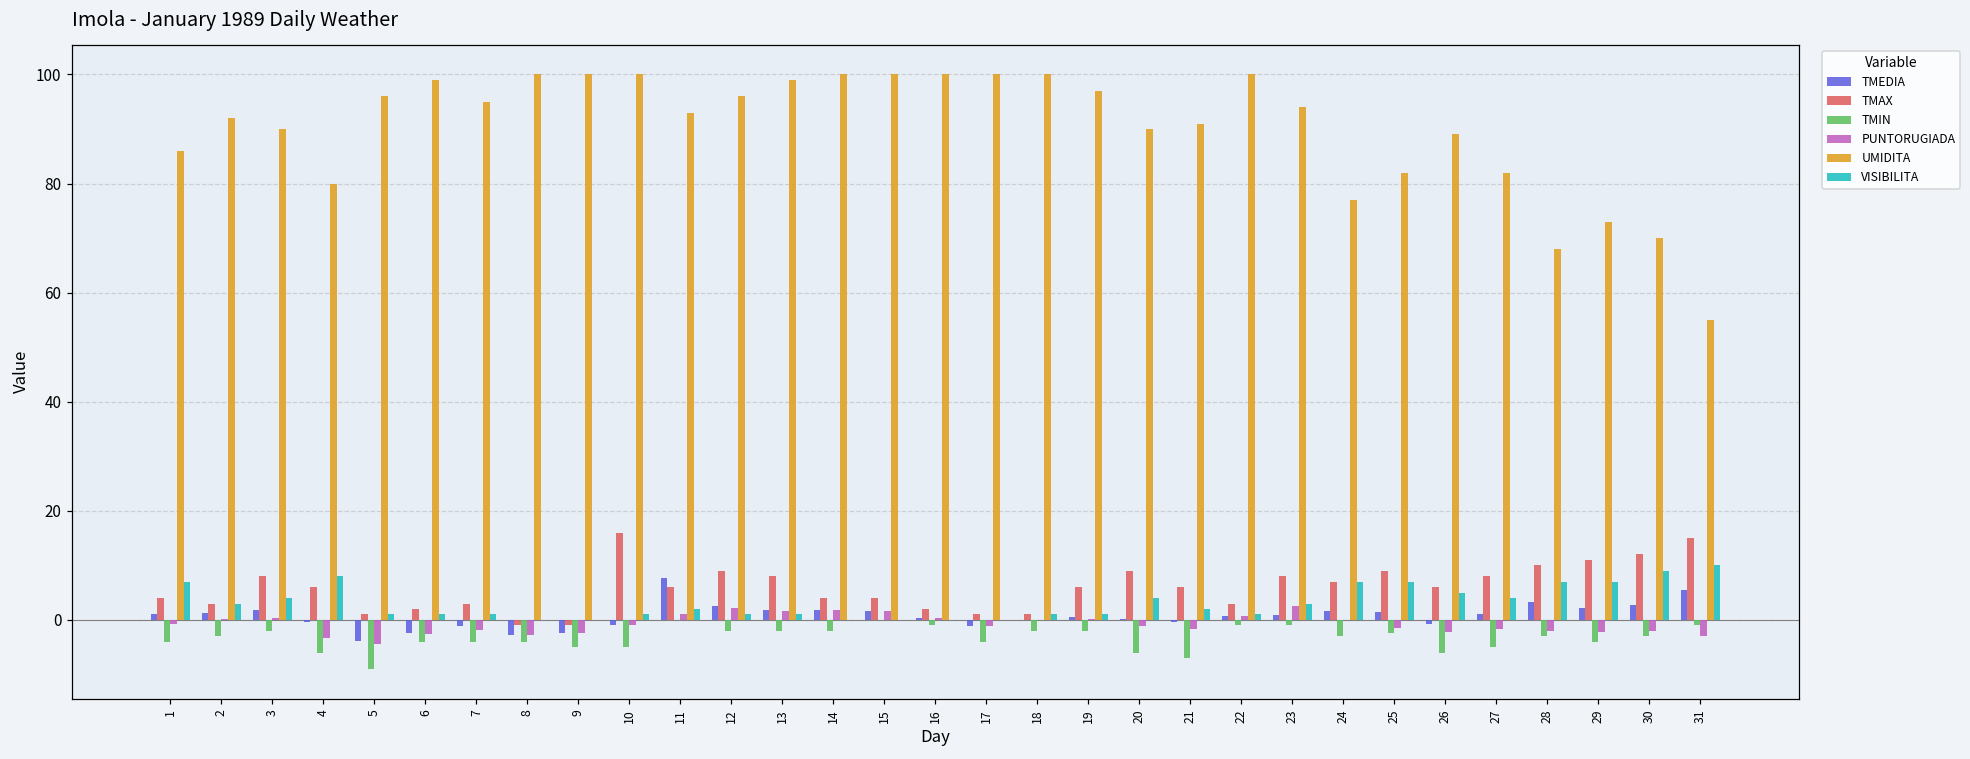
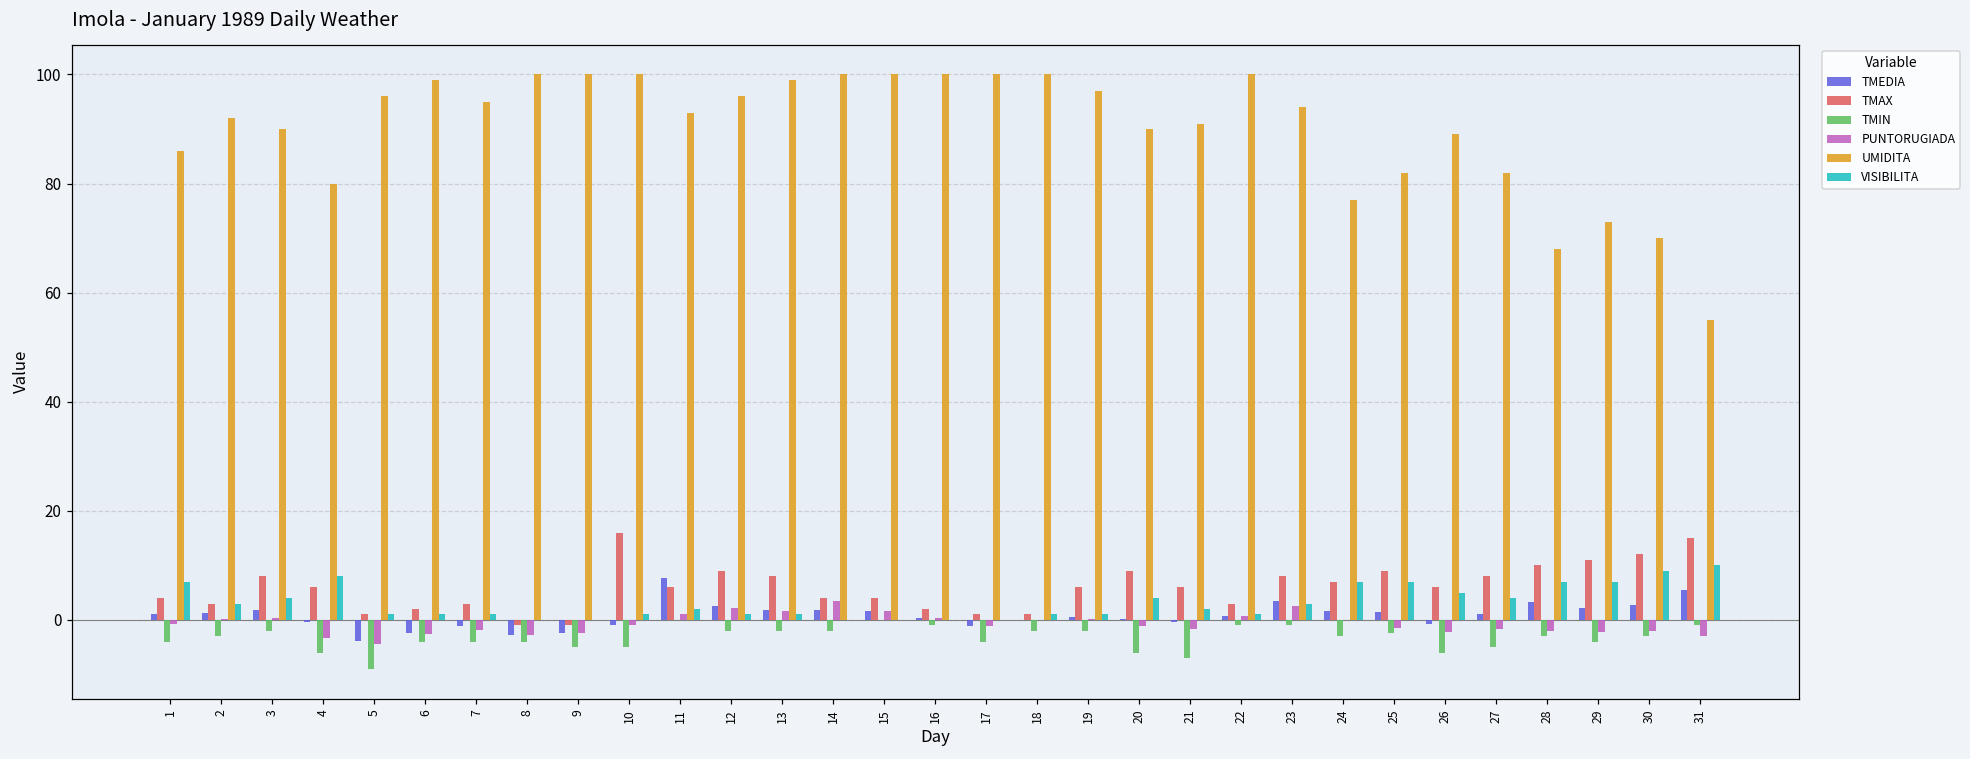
  {
    "TMEDIA": {
      "1": 1,
      "2": 1,
      "3": 2,
      "5": -4,
      "6": -2,
      "7": -1,
      "8": -3,
      "9": -2,
      "10": -1,
      "11": 8,
      "12": 3,
      "13": 2,
      "14": 2,
      "15": 2,
      "17": -1,
      "19": 1,
      "22": 1,
-     "23": 1,
+     "23": 4,
      "24": 2,
      "25": 1,
      "26": -1,
      "27": 1,
      "28": 3,
      "29": 2,
      "30": 3,
      "31": 5
    },
    "TMAX": {
      "1": 4,
      "2": 3,
      "3": 8,
      "4": 6,
      "5": 1,
      "6": 2,
      "7": 3,
      "8": -1,
      "9": -1,
      "10": 16,
      "11": 6,
      "12": 9,
      "13": 8,
      "14": 4,
      "15": 4,
      "16": 2,
      "17": 1,
      "18": 1,
      "19": 6,
      "20": 9,
      "21": 6,
      "22": 3,
      "23": 8,
      "24": 7,
      "25": 9,
      "26": 6,
      "27": 8,
      "28": 10,
      "29": 11,
      "30": 12,
      "31": 15
    },
    "TMIN": {
      "1": -4,
      "2": -3,
      "3": -2,
      "4": -6,
      "5": -9,
      "6": -4,
      "7": -4,
      "8": -4,
      "9": -5,
      "10": -5,
      "11": 0,
      "12": -2,
      "13": -2,
      "14": -2,
      "15": 0,
      "16": -1,
      "17": -4,
      "18": -2,
      "19": -2,
      "20": -6,
      "21": -7,
      "22": -1,
      "23": -1,
      "24": -3,
      "25": -2,
      "26": -6,
      "27": -5,
      "28": -3,
      "29": -4,
      "30": -3,
      "31": -1
    },
    "PUNTORUGIADA": {
      "1": -1,
      "4": -3,
      "5": -5,
      "6": -3,
      "7": -2,
      "8": -3,
      "9": -2,
      "10": -1,
      "11": 1,
      "12": 2,
      "13": 2,
-     "14": 2,
+     "14": 4,
      "15": 2,
      "17": -1,
      "20": -1,
      "21": -2,
      "22": 1,
      "23": 3,
      "24": 0,
      "25": -1,
      "26": -2,
      "27": -2,
      "28": -2,
      "29": -2,
      "30": -2,
      "31": -3
    },
    "UMIDITA": {
      "1": 86,
      "2": 92,
      "3": 90,
      "4": 80,
      "5": 96,
      "6": 99,
      "7": 95,
      "8": 100,
      "9": 100,
      "10": 100,
      "11": 93,
      "12": 96,
      "13": 99,
      "14": 100,
      "15": 100,
      "16": 100,
      "17": 100,
      "18": 100,
      "19": 97,
      "20": 90,
      "21": 91,
      "22": 100,
      "23": 94,
      "24": 77,
      "25": 82,
      "26": 89,
      "27": 82,
      "28": 68,
      "29": 73,
      "30": 70,
      "31": 55
    },
    "VISIBILITA": {
      "1": 7,
      "2": 3,
      "3": 4,
      "4": 8,
      "5": 1,
      "6": 1,
      "7": 1,
      "8": 0,
      "9": 0,
      "10": 1,
      "11": 2,
      "12": 1,
      "13": 1,
      "14": 0,
      "15": 0,
      "16": 0,
      "17": 0,
      "18": 1,
      "19": 1,
      "20": 4,
      "21": 2,
      "22": 1,
      "23": 3,
      "24": 7,
      "25": 7,
      "26": 5,
      "27": 4,
      "28": 7,
      "29": 7,
      "30": 9,
      "31": 10
    }
  }
